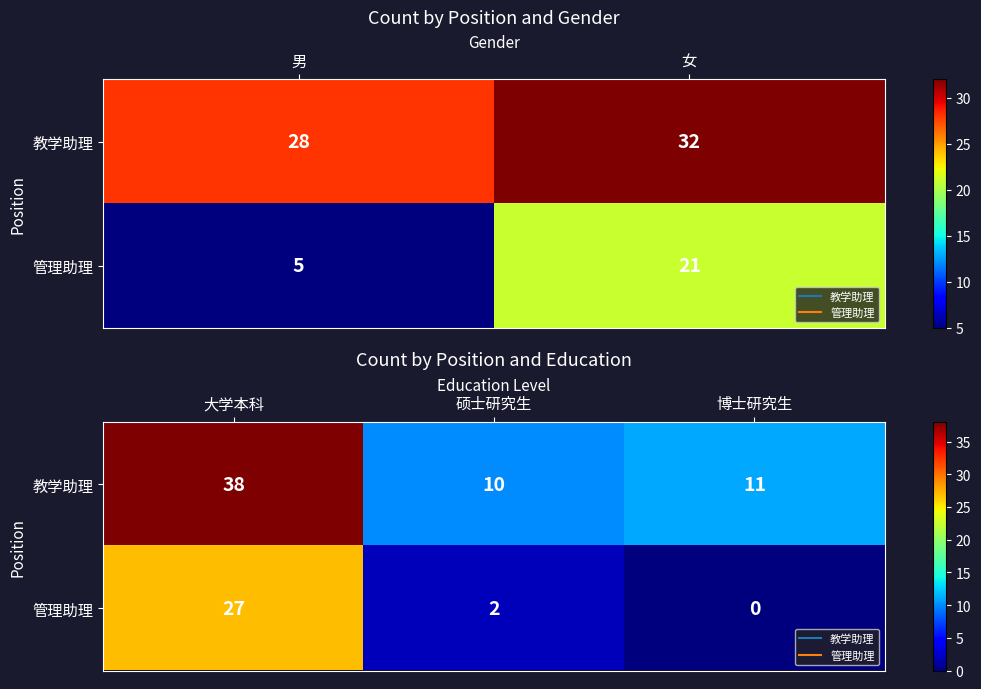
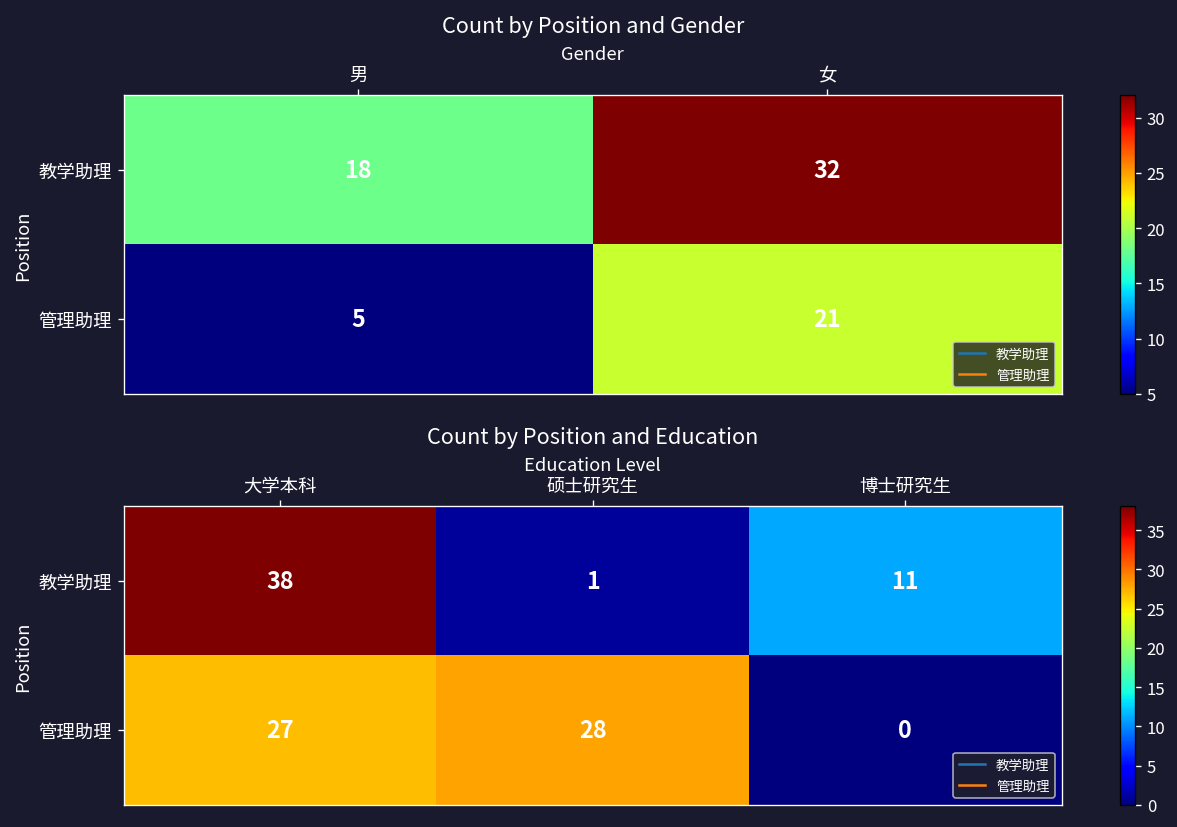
  {
    "Count by Position and Gender": {
      "教学助理": {
-       "男": 28,
+       "男": 18,
        "女": 32
      },
      "管理助理": {
        "男": 5,
        "女": 21
      }
    },
    "Count by Position and Education": {
      "教学助理": {
        "大学本科": 38,
-       "硕士研究生": 10,
+       "硕士研究生": 1,
        "博士研究生": 11
      },
      "管理助理": {
        "大学本科": 27,
-       "硕士研究生": 2,
+       "硕士研究生": 28,
        "博士研究生": 0
      }
    }
  }
